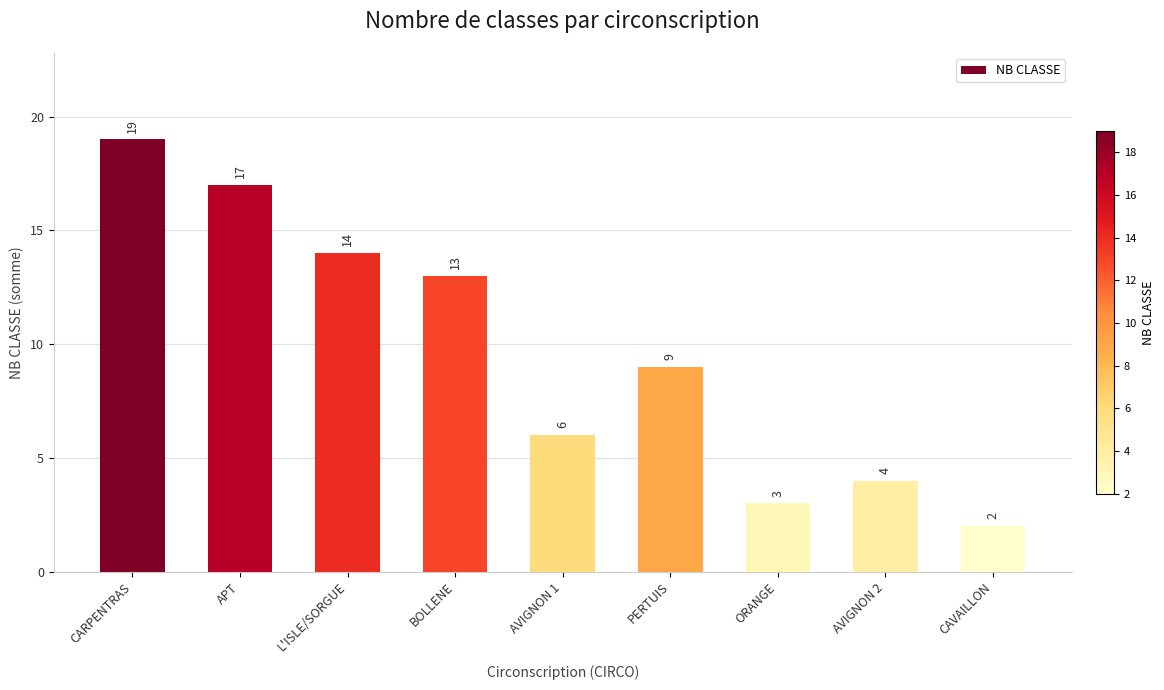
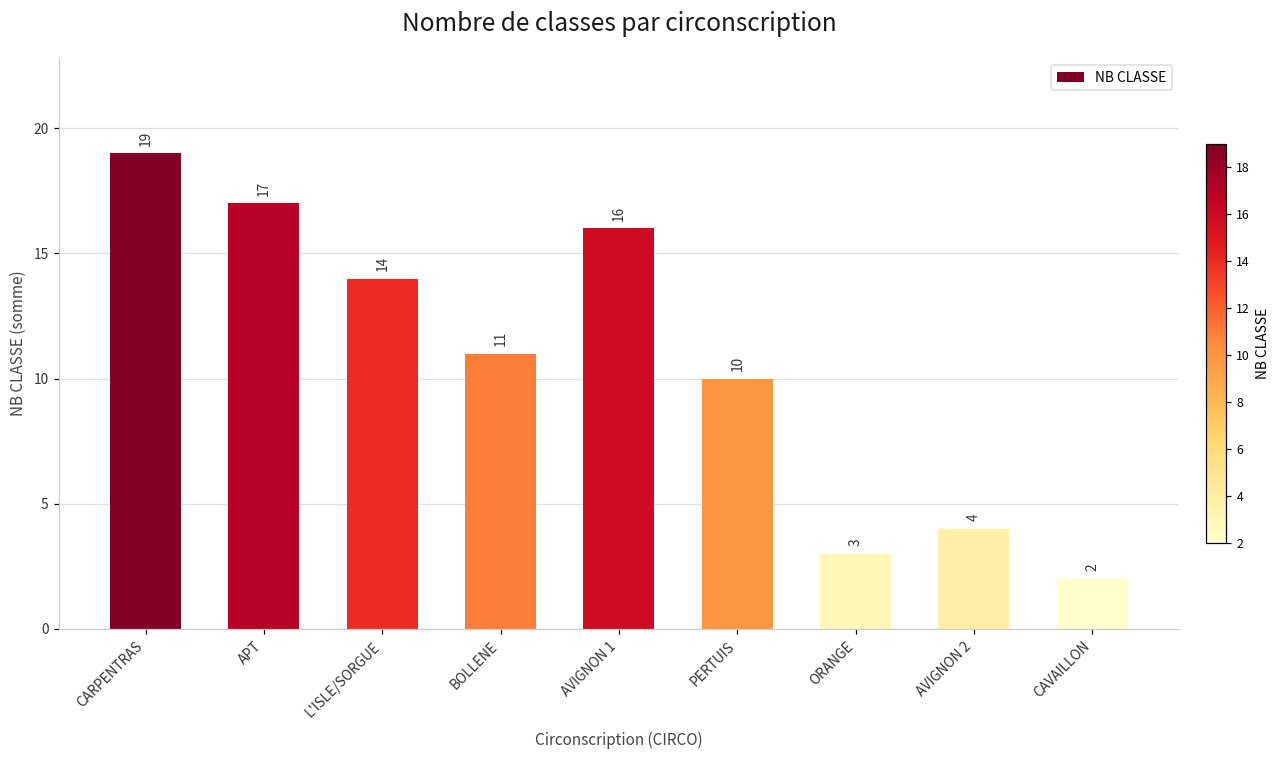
  {
    "CARPENTRAS": 19,
    "APT": 17,
    "L'ISLE/SORGUE": 14,
-   "BOLLENE": 13,
-   "AVIGNON 1": 6,
-   "PERTUIS": 9,
+   "BOLLENE": 11,
+   "AVIGNON 1": 16,
+   "PERTUIS": 10,
    "ORANGE": 3,
    "AVIGNON 2": 4,
    "CAVAILLON": 2
  }
